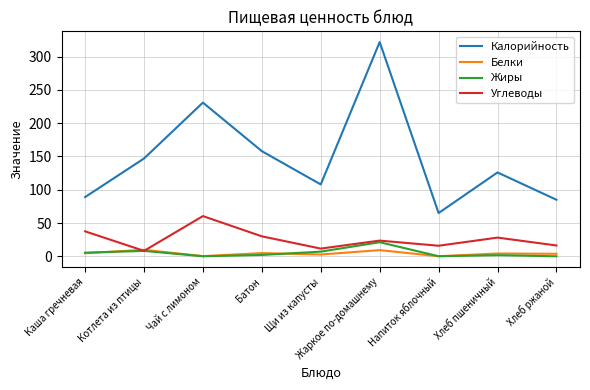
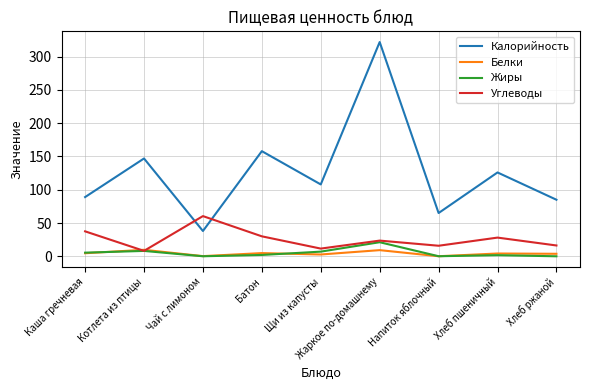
  {
    "Калорийность": {
      "Каша гречневая": 90,
      "Котлета из птицы": 150,
-     "Чай с лимоном": 230,
+     "Чай с лимоном": 40,
      "Батон": 160,
      "Щи из капусты": 110,
      "Жаркое по-домашнему": 320,
      "Напиток яблочный": 70,
      "Хлеб пшеничный": 130,
      "Хлеб ржаной": 90
    },
    "Белки": {
      "Щи из капусты": 0,
      "Жаркое по-домашнему": 10
    },
    "Жиры": {
      "Щи из капусты": 10
    },
    "Углеводы": {
      "Каша гречневая": 40,
      "Чай с лимоном": 60,
      "Батон": 30,
      "Щи из капусты": 10,
      "Напиток яблочный": 20,
      "Хлеб пшеничный": 30,
      "Хлеб ржаной": 20
    }
  }
